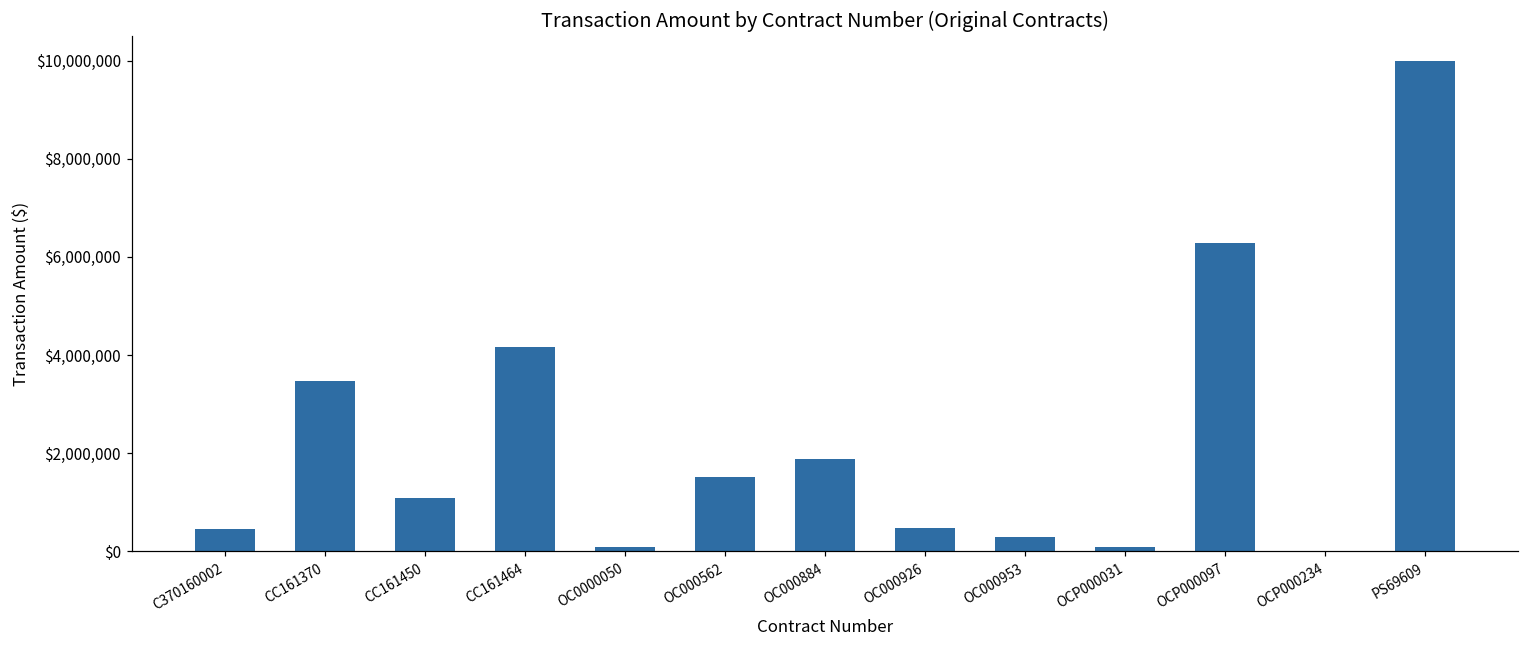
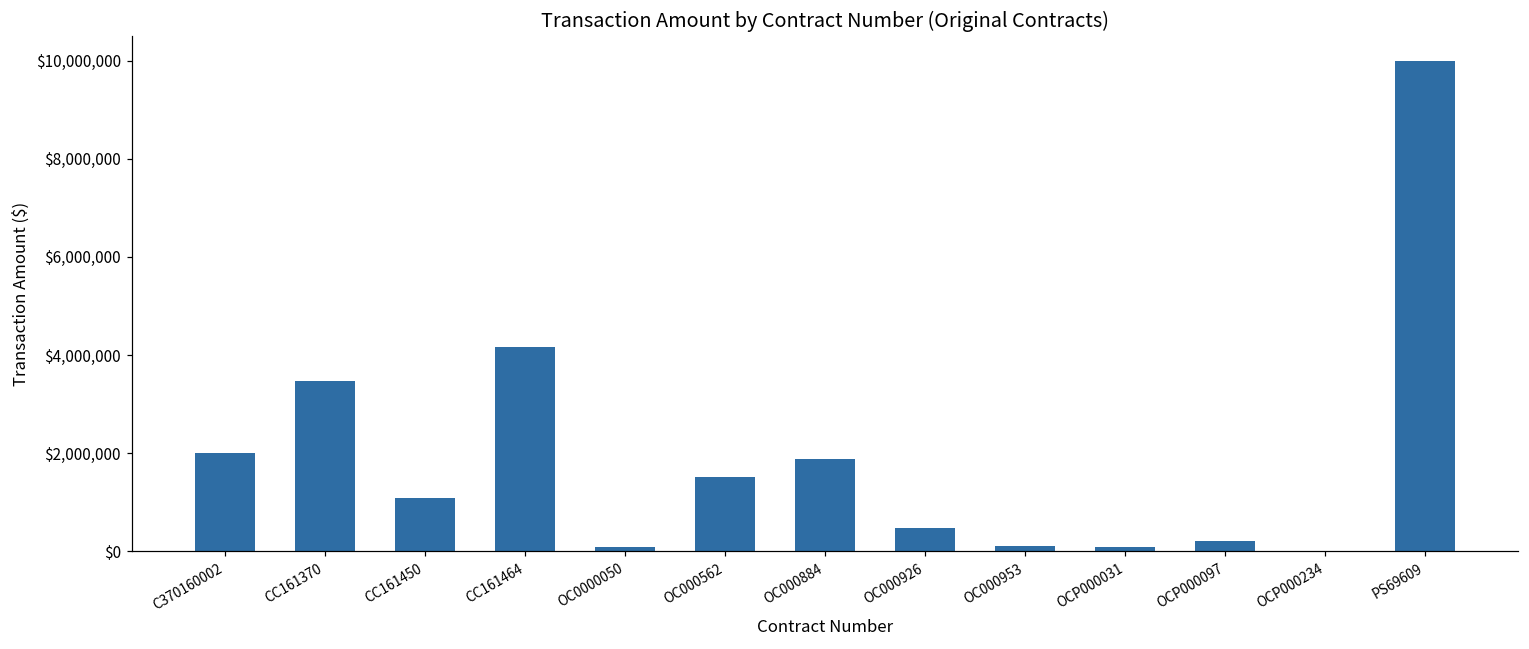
  {
-   "C370160002": "$400,000",
+   "C370160002": "$2,000,000",
    "CC161370": "$3,500,000",
    "CC161450": "$1,100,000",
    "CC161464": "$4,200,000",
    "OC0000050": "$100,000",
    "OC000562": "$1,500,000",
    "OC000884": "$1,900,000",
    "OC000926": "$500,000",
-   "OC000953": "$300,000",
+   "OC000953": "$100,000",
    "OCP000031": "$100,000",
-   "OCP000097": "$6,300,000",
+   "OCP000097": "$200,000",
    "PS69609": "$10,000,000"
  }
